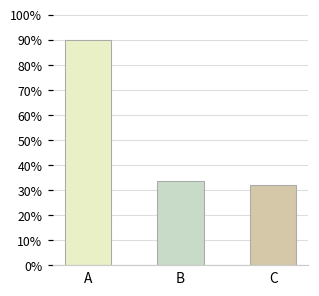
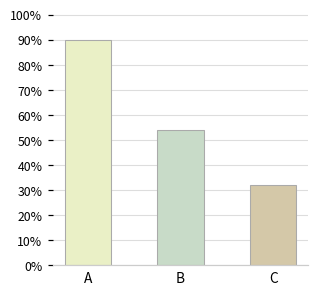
  {
    "A": "90%",
-   "B": "34%",
+   "B": "54%",
    "C": "32%"
  }
